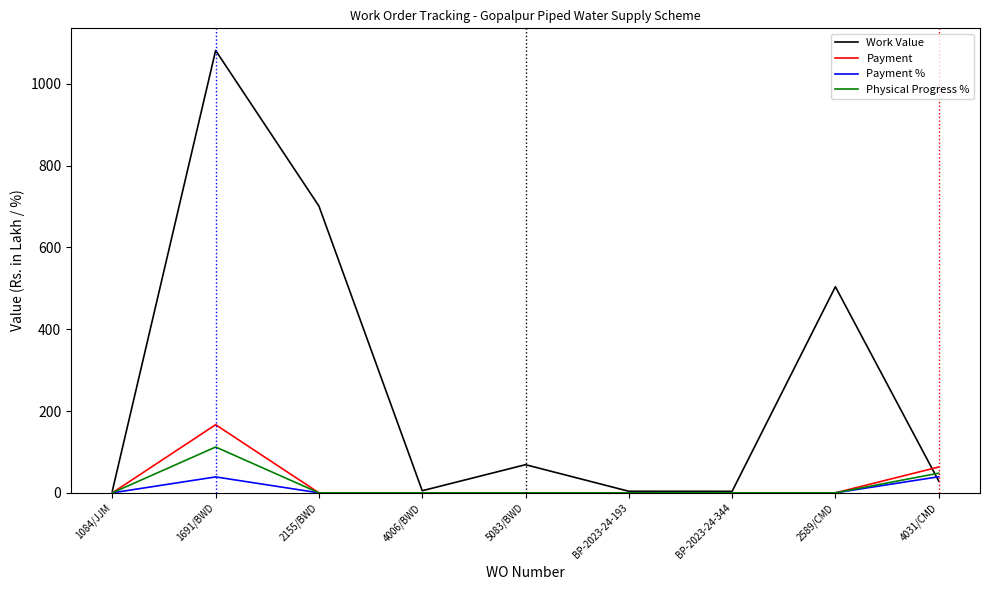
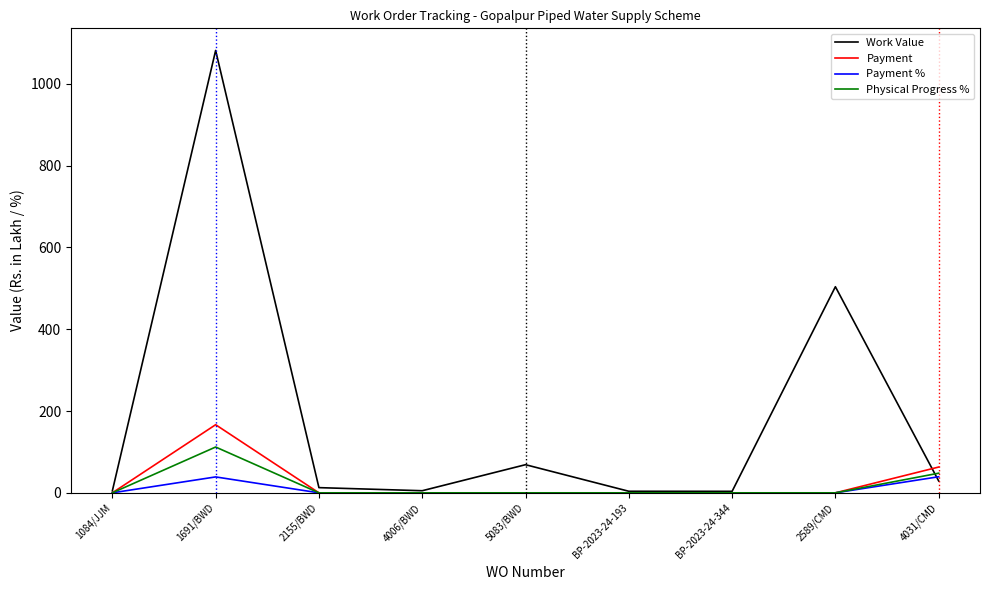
  {
    "Work Value": {
      "1691/BWD": 1080,
-     "2155/BWD": 700,
+     "2155/BWD": 10,
      "5083/BWD": 70,
      "2589/CMD": 500,
      "4031/CMD": 30
    },
    "Payment": {
      "1691/BWD": 170,
      "4031/CMD": 60
    },
    "Payment %": {
      "1691/BWD": 40,
      "4031/CMD": 40
    },
    "Physical Progress %": {
      "1691/BWD": 110,
      "4031/CMD": 50
    }
  }
